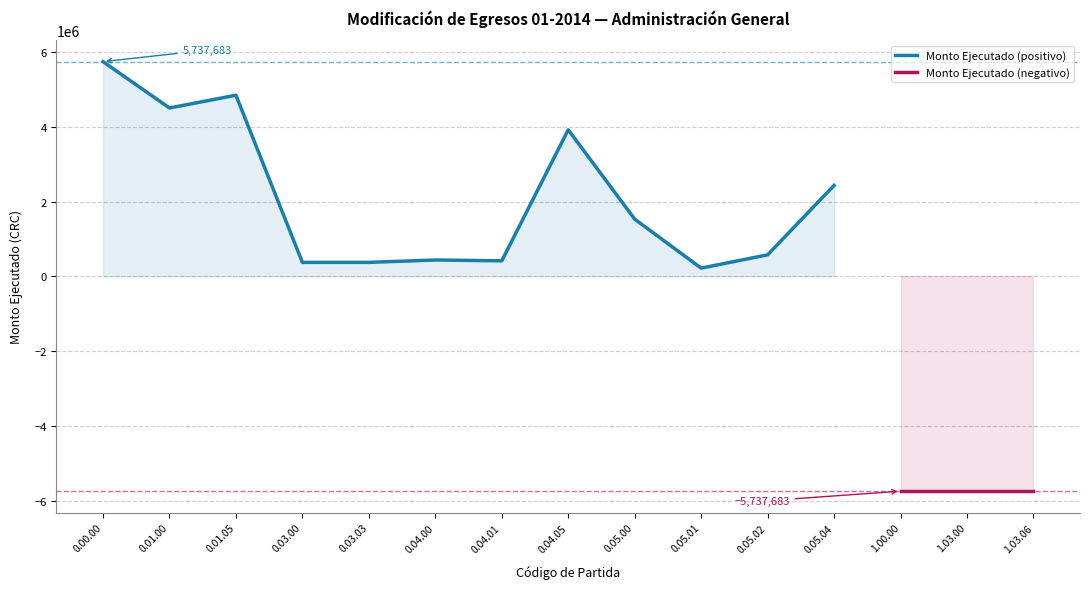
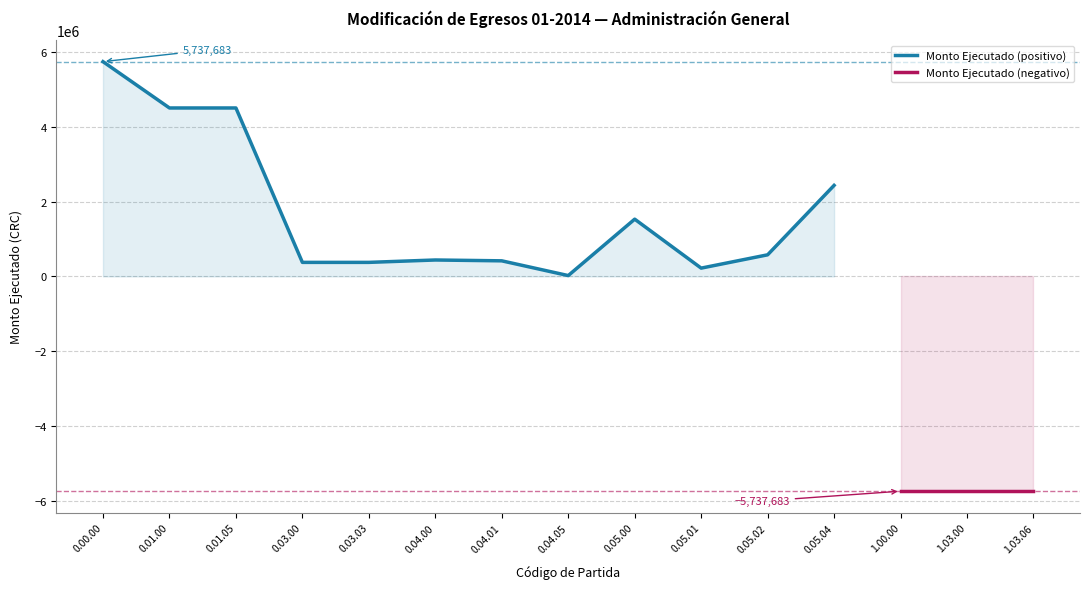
  {
    "Monto Ejecutado (positivo)": {
      "0.01.00": 4500000,
-     "0.01.05": 4800000,
+     "0.01.05": 4500000,
      "0.03.00": 400000,
      "0.03.03": 400000,
      "0.04.00": 400000,
      "0.04.01": 400000,
-     "0.04.05": 3900000,
+     "0.04.05": 0,
      "0.05.00": 1500000,
      "0.05.01": 200000,
      "0.05.02": 600000,
      "0.05.04": 2400000
    }
  }
